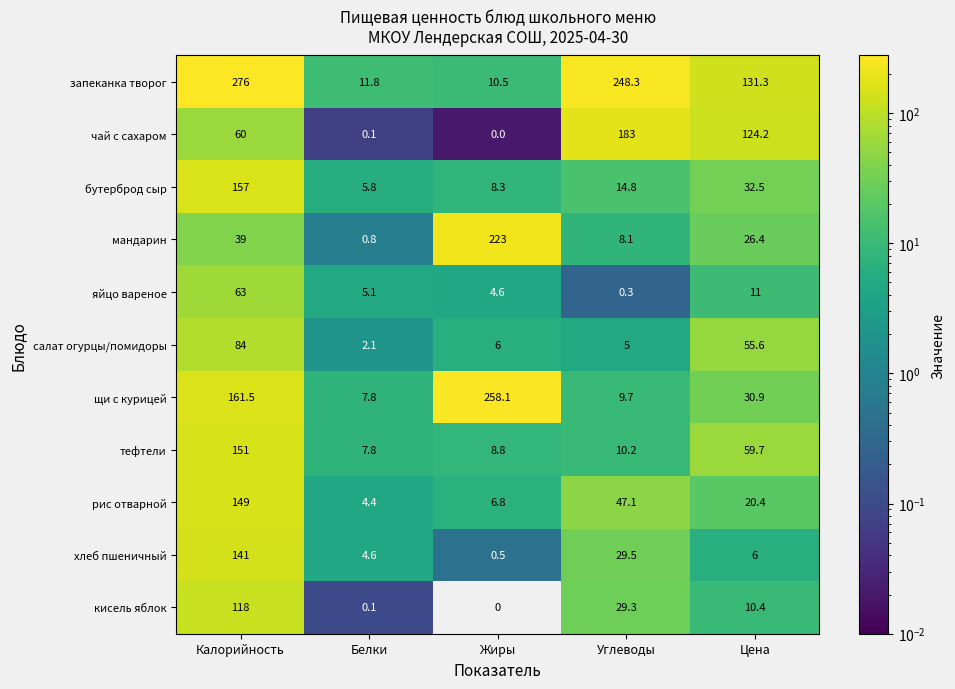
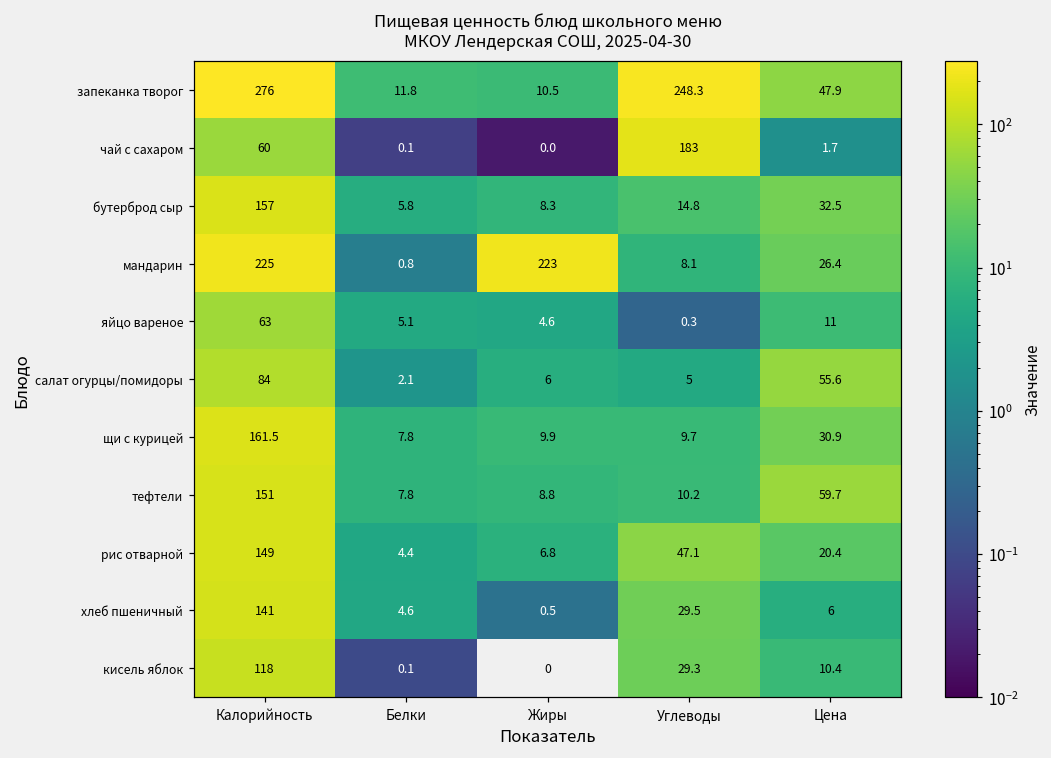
  {
    "запеканка творог": {
      "Калорийность": 276,
      "Белки": 11.8,
      "Жиры": 10.5,
      "Углеводы": 248.3,
-     "Цена": 131.3
+     "Цена": 47.9
    },
    "чай с сахаром": {
      "Калорийность": 60,
      "Белки": 0.1,
      "Жиры": 0.0,
      "Углеводы": 183,
-     "Цена": 124.2
+     "Цена": 1.7
    },
    "бутерброд сыр": {
      "Калорийность": 157,
      "Белки": 5.8,
      "Жиры": 8.3,
      "Углеводы": 14.8,
      "Цена": 32.5
    },
    "мандарин": {
-     "Калорийность": 39,
+     "Калорийность": 225,
      "Белки": 0.8,
      "Жиры": 223,
      "Углеводы": 8.1,
      "Цена": 26.4
    },
    "яйцо вареное": {
      "Калорийность": 63,
      "Белки": 5.1,
      "Жиры": 4.6,
      "Углеводы": 0.3,
      "Цена": 11
    },
    "салат огурцы/помидоры": {
      "Калорийность": 84,
      "Белки": 2.1,
      "Жиры": 6,
      "Углеводы": 5,
      "Цена": 55.6
    },
    "щи с курицей": {
      "Калорийность": 161.5,
      "Белки": 7.8,
-     "Жиры": 258.1,
+     "Жиры": 9.9,
      "Углеводы": 9.7,
      "Цена": 30.9
    },
    "тефтели": {
      "Калорийность": 151,
      "Белки": 7.8,
      "Жиры": 8.8,
      "Углеводы": 10.2,
      "Цена": 59.7
    },
    "рис отварной": {
      "Калорийность": 149,
      "Белки": 4.4,
      "Жиры": 6.8,
      "Углеводы": 47.1,
      "Цена": 20.4
    },
    "хлеб пшеничный": {
      "Калорийность": 141,
      "Белки": 4.6,
      "Жиры": 0.5,
      "Углеводы": 29.5,
      "Цена": 6
    },
    "кисель яблок": {
      "Калорийность": 118,
      "Белки": 0.1,
      "Жиры": 0,
      "Углеводы": 29.3,
      "Цена": 10.4
    }
  }
